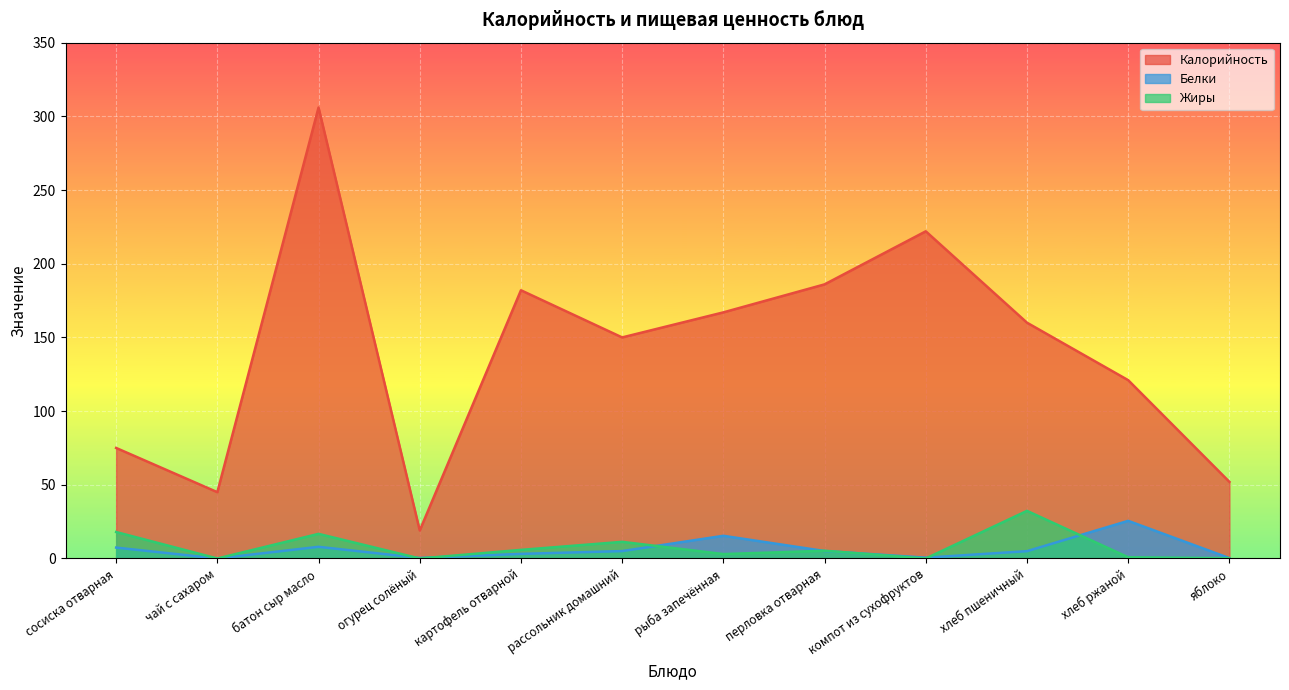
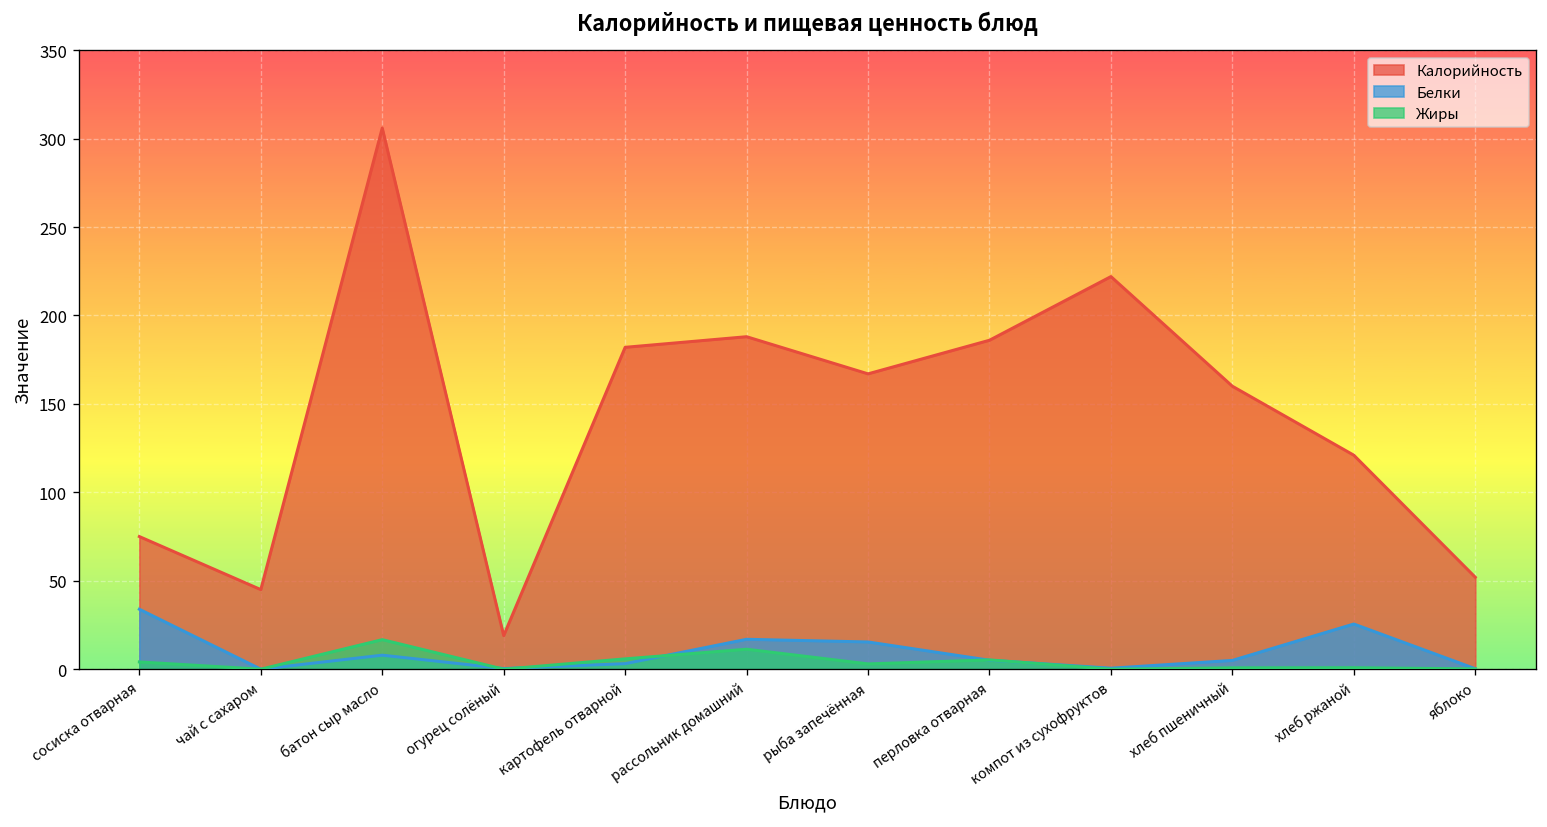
  {
    "Калорийность": {
      "сосиска отварная": 75,
      "чай с сахаром": 45,
      "батон сыр масло": 306,
      "огурец солёный": 19,
      "картофель отварной": 182,
-     "рассольник домашний": 150,
+     "рассольник домашний": 188,
      "рыба запечённая": 167,
      "перловка отварная": 186,
      "компот из сухофруктов": 222,
      "хлеб пшеничный": 160,
      "хлеб ржаной": 121,
      "яблоко": 52
    },
    "Белки": {
-     "сосиска отварная": 7,
+     "сосиска отварная": 34,
      "батон сыр масло": 8,
      "картофель отварной": 3,
-     "рассольник домашний": 5,
+     "рассольник домашний": 17,
      "рыба запечённая": 15,
      "хлеб пшеничный": 5,
      "хлеб ржаной": 26
    },
    "Жиры": {
-     "сосиска отварная": 18,
+     "сосиска отварная": 4,
      "батон сыр масло": 17,
      "картофель отварной": 6,
      "рассольник домашний": 11,
      "рыба запечённая": 3,
-     "хлеб пшеничный": 32,
+     "хлеб пшеничный": 1,
      "хлеб ржаной": 1
    }
  }
